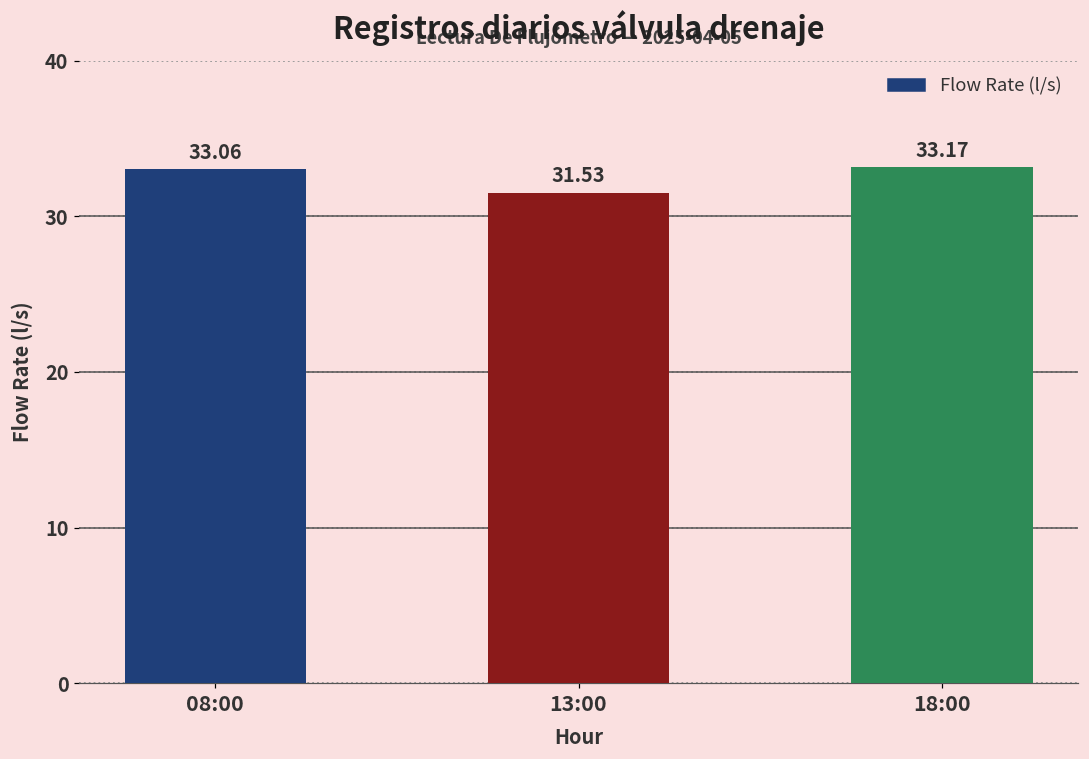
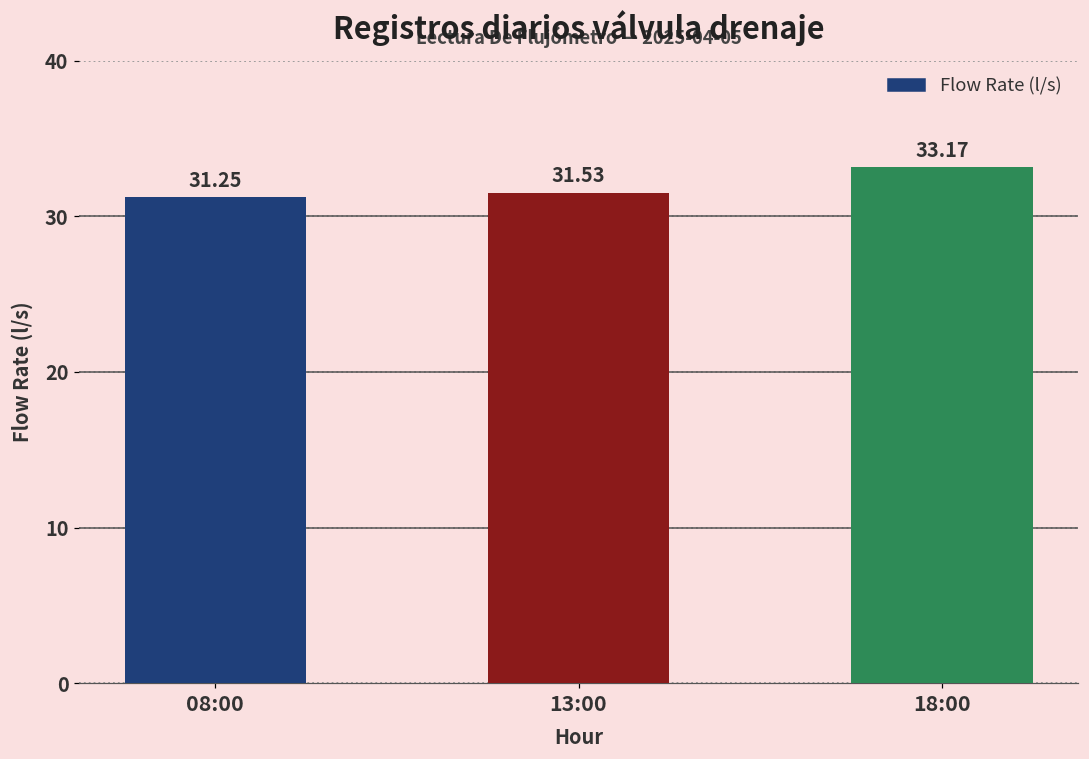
  {
-   "08:00": 33.06,
+   "08:00": 31.25,
    "13:00": 31.53,
    "18:00": 33.17
  }
